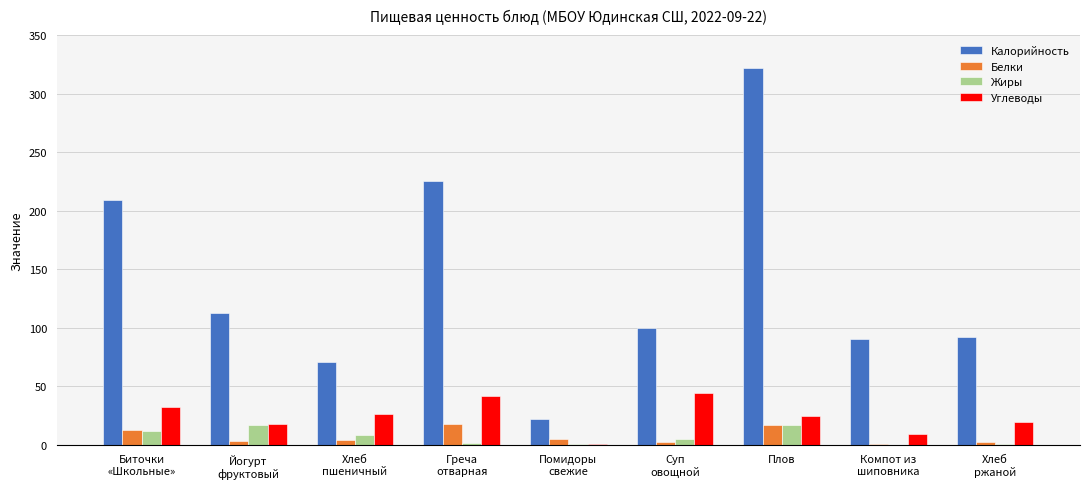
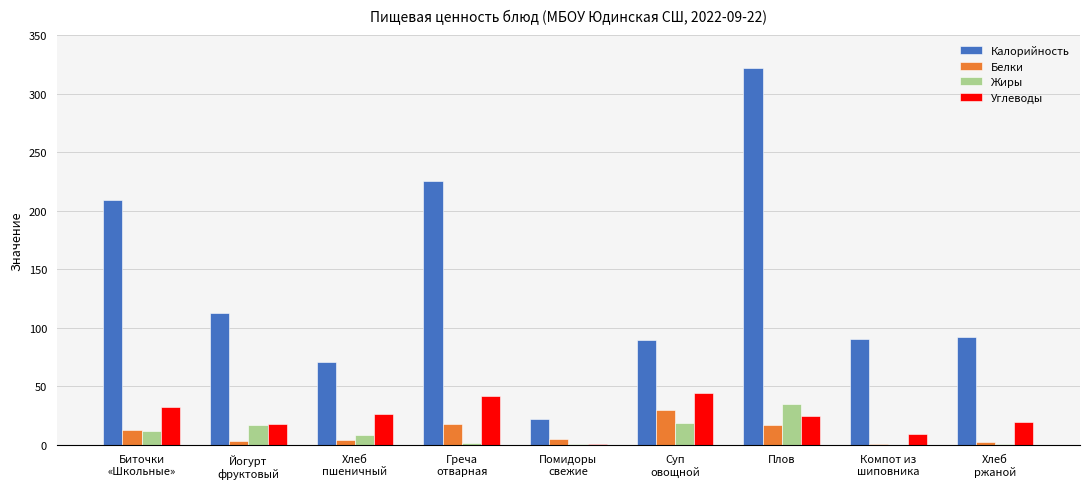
  {
    "Калорийность": {
      "Биточки «Школьные»": 209,
      "Йогурт фруктовый": 113,
      "Хлеб пшеничный": 71,
      "Греча отварная": 225,
      "Помидоры свежие": 22,
-     "Суп овощной": 100,
+     "Суп овощной": 89,
      "Плов": 322,
      "Компот из шиповника": 90,
      "Хлеб ржаной": 92
    },
    "Белки": {
      "Биточки «Школьные»": 13,
      "Йогурт фруктовый": 4,
      "Хлеб пшеничный": 4,
      "Греча отварная": 18,
      "Помидоры свежие": 5,
-     "Суп овощной": 3,
+     "Суп овощной": 29,
      "Плов": 17,
      "Хлеб ржаной": 3
    },
    "Жиры": {
      "Биточки «Школьные»": 12,
      "Йогурт фруктовый": 17,
      "Хлеб пшеничный": 8,
-     "Суп овощной": 5,
-     "Плов": 17,
+     "Суп овощной": 18,
+     "Плов": 35,
      "Компот из шиповника": 0
    },
    "Углеводы": {
      "Биточки «Школьные»": 32,
      "Йогурт фруктовый": 17,
      "Хлеб пшеничный": 26,
      "Греча отварная": 42,
      "Суп овощной": 44,
      "Плов": 24,
      "Компот из шиповника": 9,
      "Хлеб ржаной": 20
    }
  }
